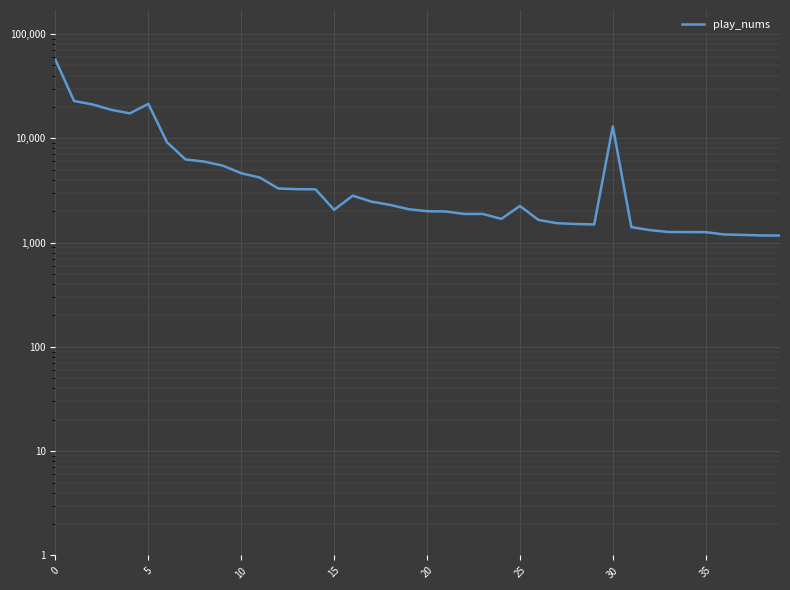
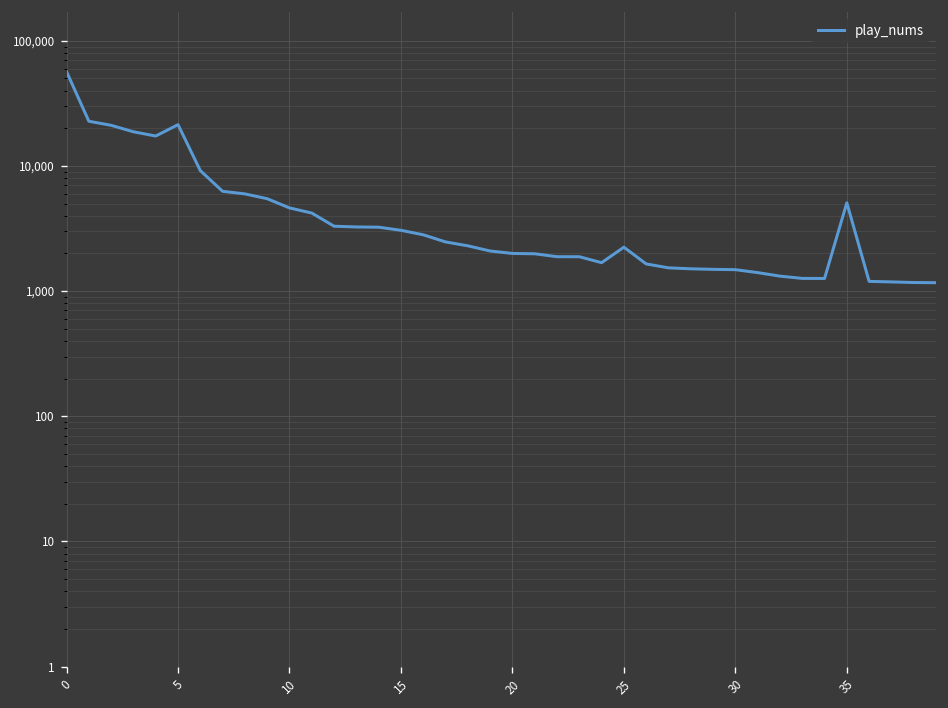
  {
    "0": "60,000",
    "5": "21,000",
    "10": "5,000",
-   "15": "2,100",
+   "15": "3,100",
    "20": "2,000",
    "25": "2,200",
-   "30": "13,000",
-   "35": "1,300"
+   "30": "1,500",
+   "35": "5,000"
  }
